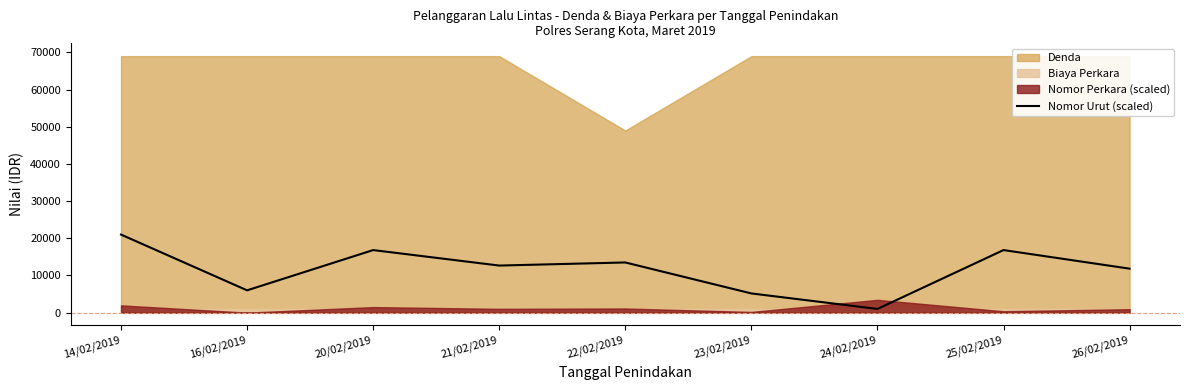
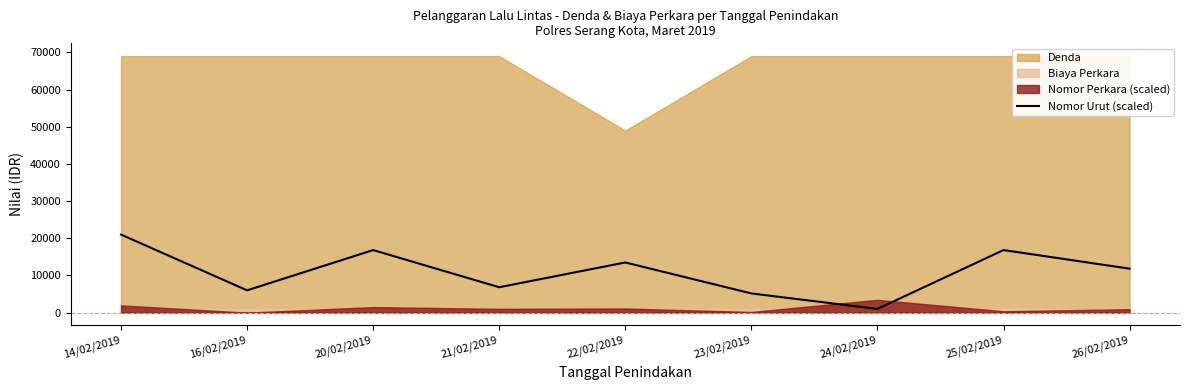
  {
    "Nomor Urut (scaled)": {
      "14/02/2019": 21000,
      "16/02/2019": 6000,
      "20/02/2019": 17000,
-     "21/02/2019": 13000,
+     "21/02/2019": 7000,
      "22/02/2019": 14000,
      "23/02/2019": 5000,
      "25/02/2019": 17000,
      "26/02/2019": 12000
    },
    "Denda": {
      "14/02/2019": 69000,
      "16/02/2019": 69000,
      "20/02/2019": 69000,
      "21/02/2019": 69000,
      "22/02/2019": 49000,
      "23/02/2019": 69000,
      "24/02/2019": 69000,
      "25/02/2019": 69000
    },
    "Biaya Perkara": {
      "14/02/2019": 1000,
      "16/02/2019": 1000,
      "23/02/2019": 1000
    },
    "Nomor Perkara (scaled)": {
      "14/02/2019": 2000,
      "16/02/2019": 0,
      "24/02/2019": 3000
    }
  }
